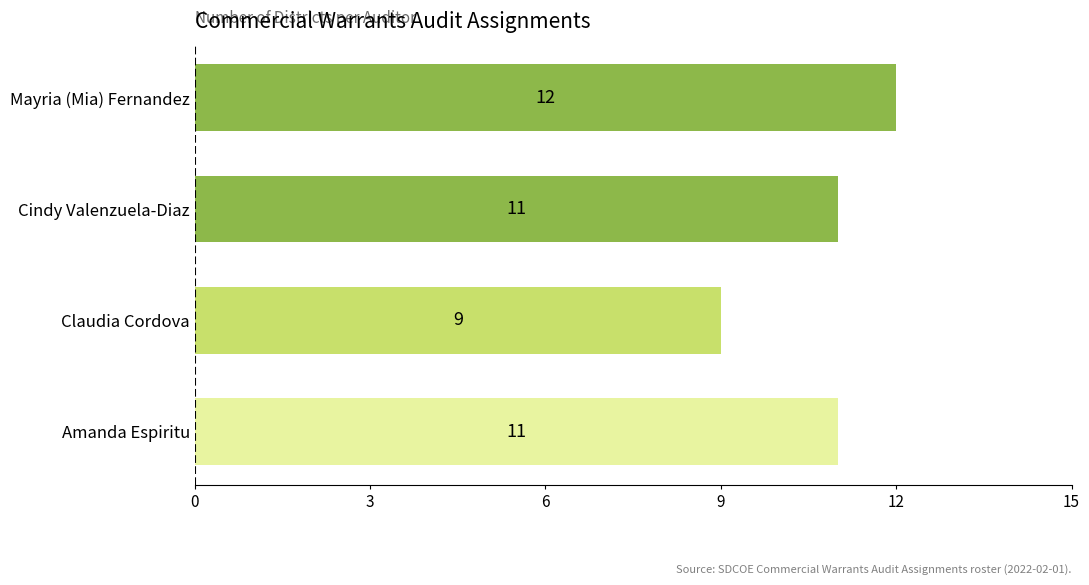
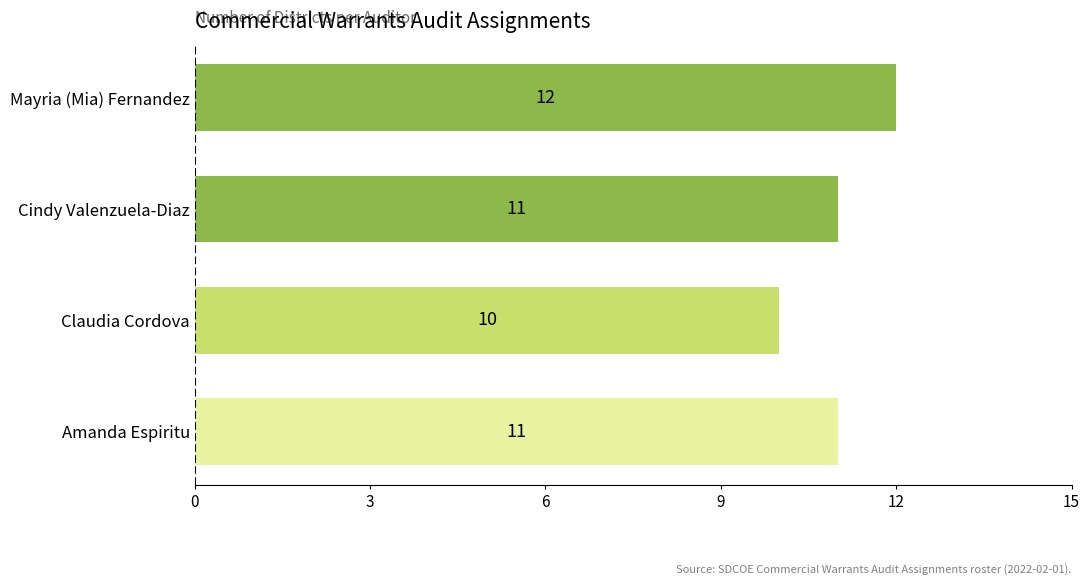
  {
    "Mayria (Mia) Fernandez": 12,
    "Cindy Valenzuela-Diaz": 11,
-   "Claudia Cordova": 9,
+   "Claudia Cordova": 10,
    "Amanda Espiritu": 11
  }
